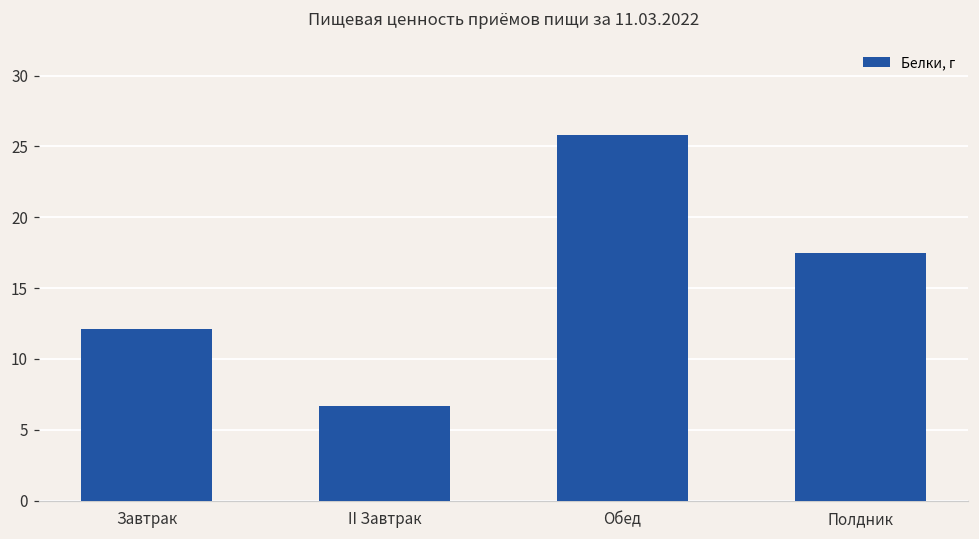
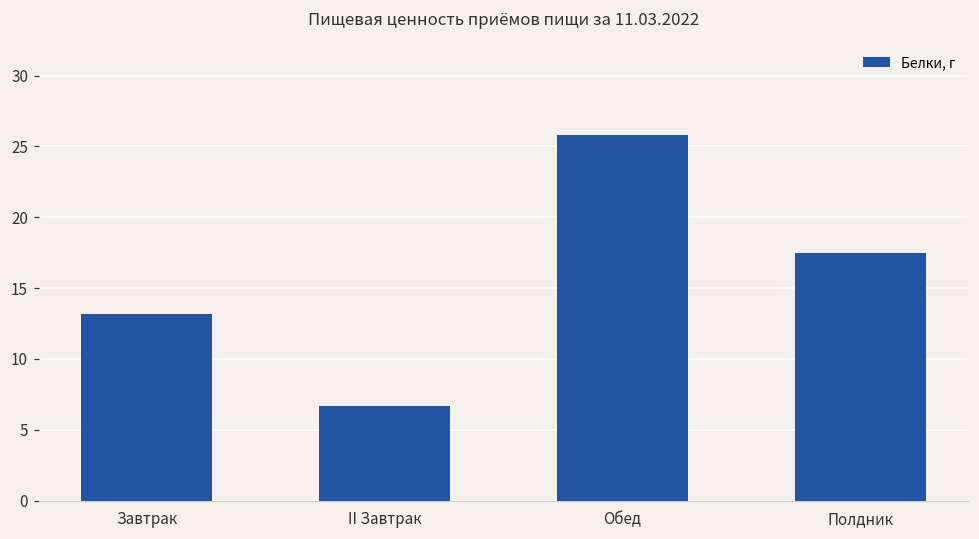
  {
-   "Завтрак": 12.1,
+   "Завтрак": 13.2,
    "II Завтрак": 6.7,
    "Обед": 25.8,
    "Полдник": 17.5
  }
